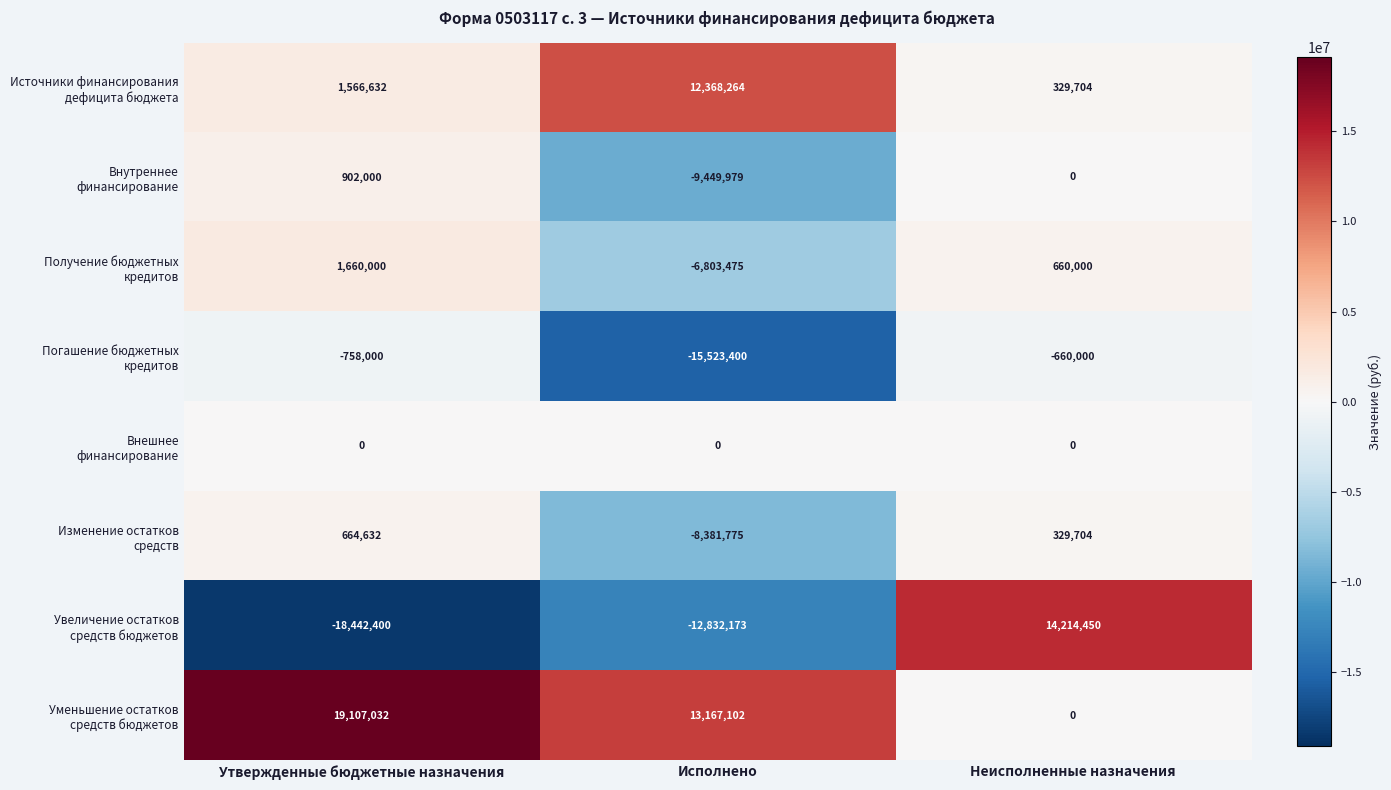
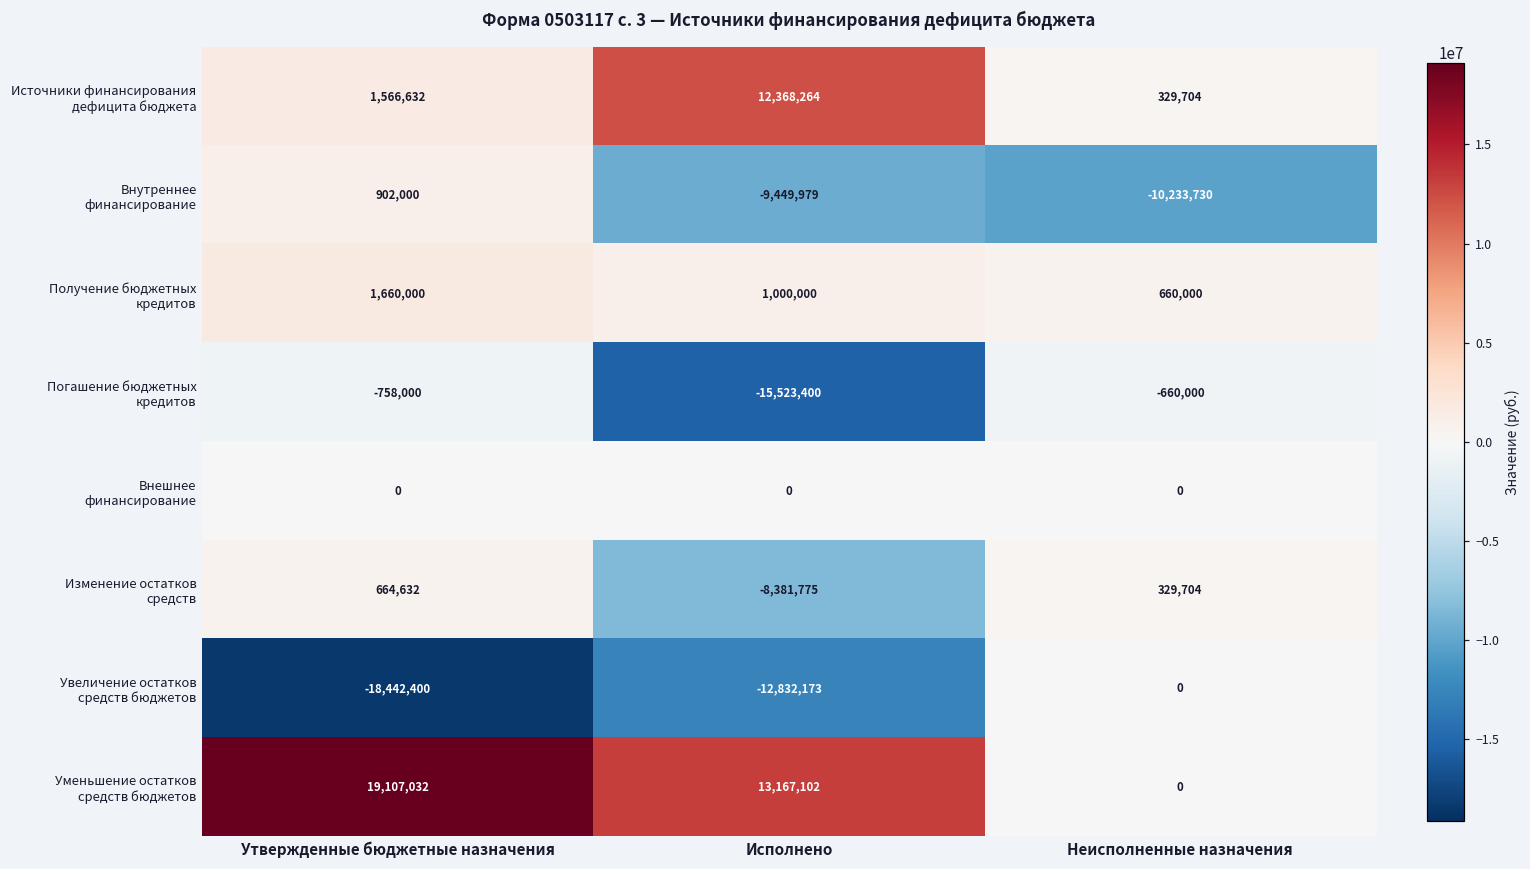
  {
    "Источники финансирования дефицита бюджета": {
      "Утвержденные бюджетные назначения": "1,566,632",
      "Исполнено": "12,368,264",
      "Неисполненные назначения": "329,704"
    },
    "Внутреннее финансирование": {
      "Утвержденные бюджетные назначения": "902,000",
      "Исполнено": "-9,449,979",
-     "Неисполненные назначения": "0"
+     "Неисполненные назначения": "-10,233,730"
    },
    "Получение бюджетных кредитов": {
      "Утвержденные бюджетные назначения": "1,660,000",
-     "Исполнено": "-6,803,475",
+     "Исполнено": "1,000,000",
      "Неисполненные назначения": "660,000"
    },
    "Погашение бюджетных кредитов": {
      "Утвержденные бюджетные назначения": "-758,000",
      "Исполнено": "-15,523,400",
      "Неисполненные назначения": "-660,000"
    },
    "Внешнее финансирование": {
      "Утвержденные бюджетные назначения": "0",
      "Исполнено": "0",
      "Неисполненные назначения": "0"
    },
    "Изменение остатков средств": {
      "Утвержденные бюджетные назначения": "664,632",
      "Исполнено": "-8,381,775",
      "Неисполненные назначения": "329,704"
    },
    "Увеличение остатков средств бюджетов": {
      "Утвержденные бюджетные назначения": "-18,442,400",
      "Исполнено": "-12,832,173",
-     "Неисполненные назначения": "14,214,450"
+     "Неисполненные назначения": "0"
    },
    "Уменьшение остатков средств бюджетов": {
      "Утвержденные бюджетные назначения": "19,107,032",
      "Исполнено": "13,167,102",
      "Неисполненные назначения": "0"
    }
  }
